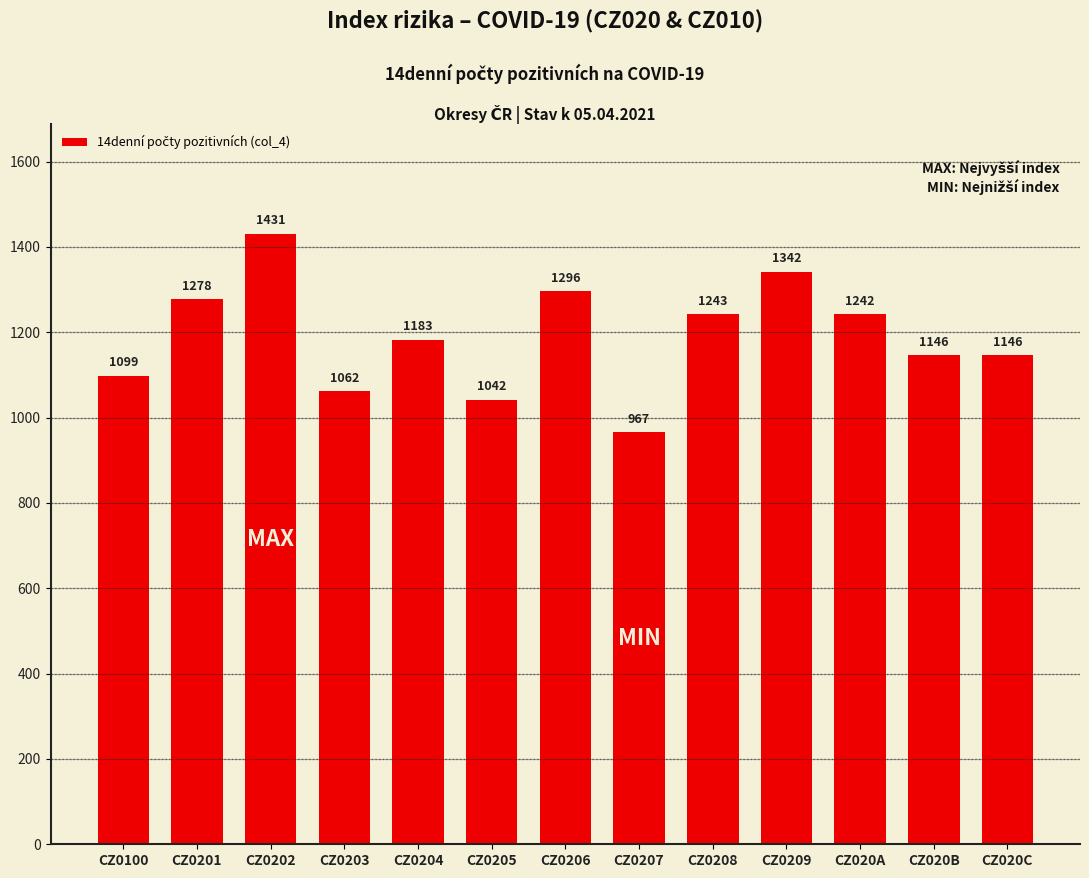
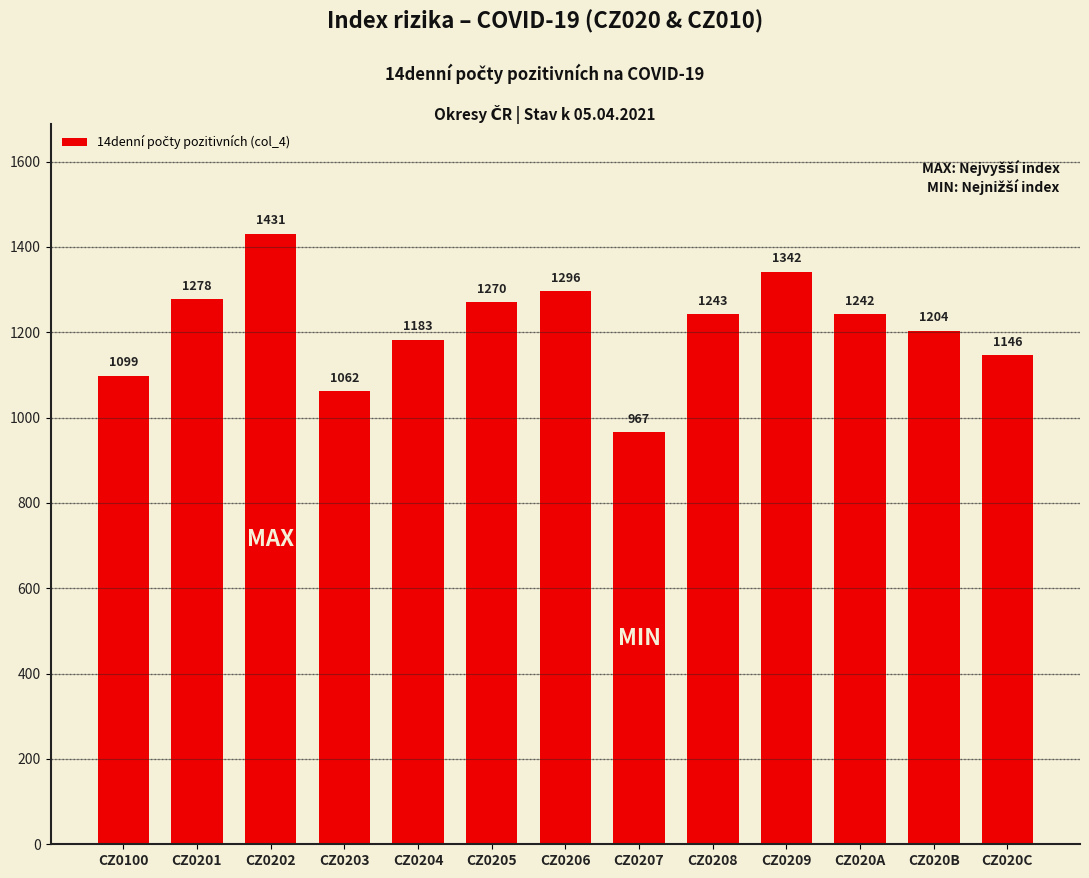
  {
    "CZ0100": 1099,
    "CZ0201": 1278,
    "CZ0202": 1431,
    "CZ0203": 1062,
    "CZ0204": 1183,
-   "CZ0205": 1042,
+   "CZ0205": 1270,
    "CZ0206": 1296,
    "CZ0207": 967,
    "CZ0208": 1243,
    "CZ0209": 1342,
    "CZ020A": 1242,
-   "CZ020B": 1146,
+   "CZ020B": 1204,
    "CZ020C": 1146
  }
